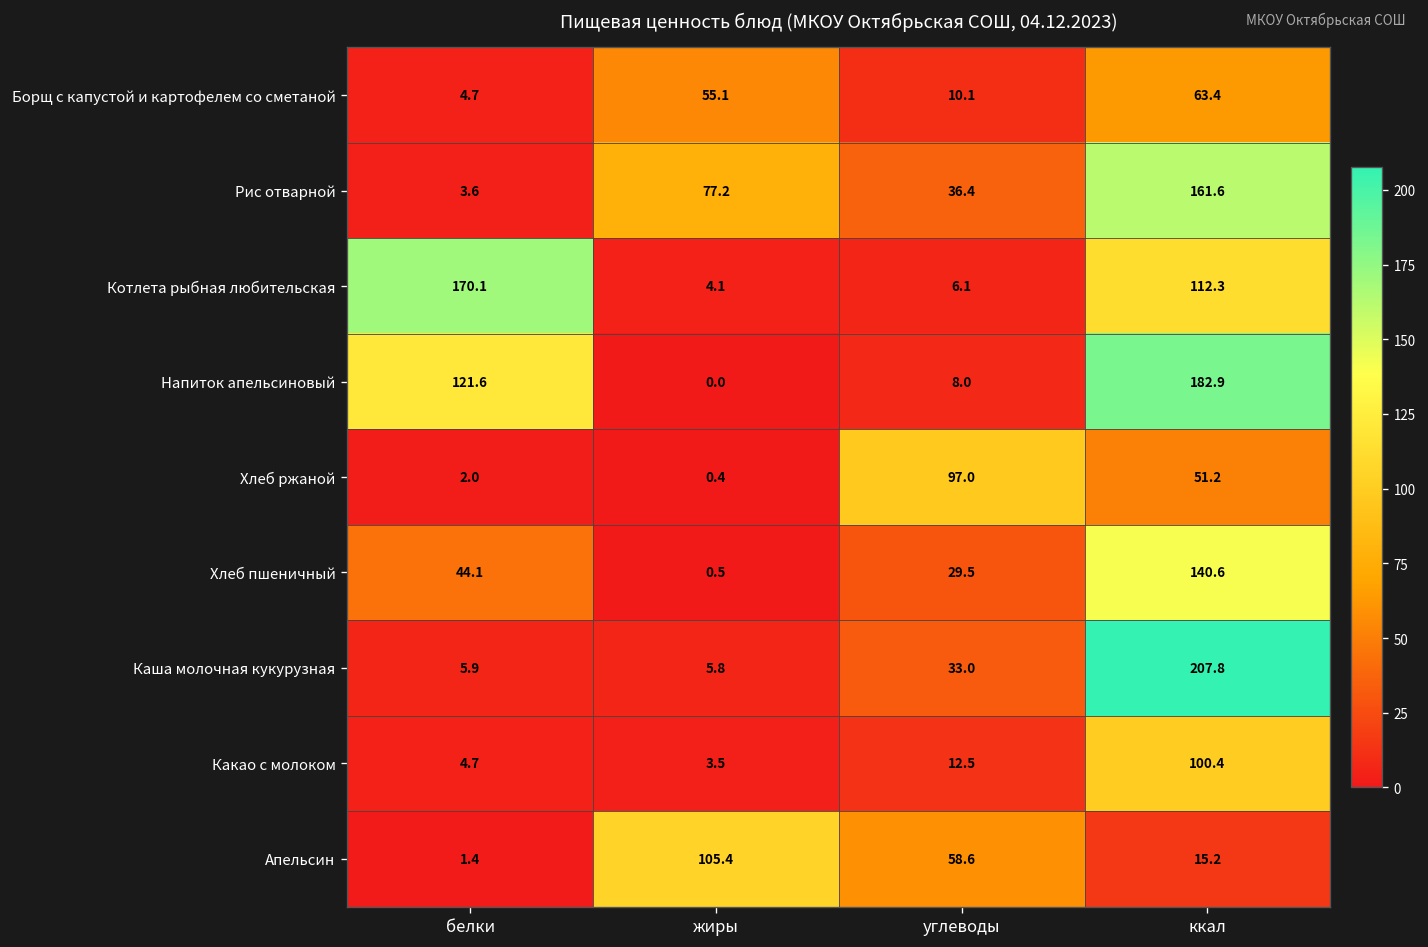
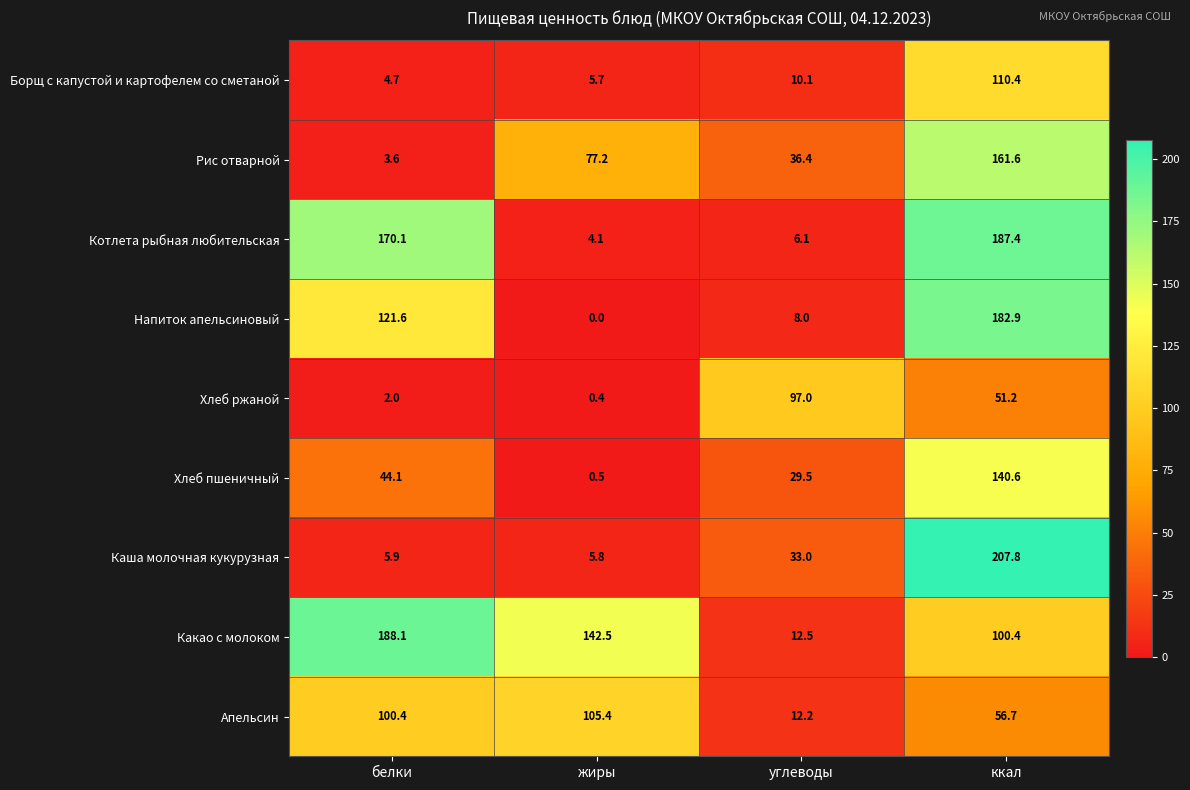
  {
    "Борщ с капустой и картофелем со сметаной": {
      "белки": 4.7,
-     "жиры": 55.1,
+     "жиры": 5.7,
      "углеводы": 10.1,
-     "ккал": 63.4
+     "ккал": 110.4
    },
    "Рис отварной": {
      "белки": 3.6,
      "жиры": 77.2,
      "углеводы": 36.4,
      "ккал": 161.6
    },
    "Котлета рыбная любительская": {
      "белки": 170.1,
      "жиры": 4.1,
      "углеводы": 6.1,
-     "ккал": 112.3
+     "ккал": 187.4
    },
    "Напиток апельсиновый": {
      "белки": 121.6,
      "жиры": 0.0,
      "углеводы": 8.0,
      "ккал": 182.9
    },
    "Хлеб ржаной": {
      "белки": 2.0,
      "жиры": 0.4,
      "углеводы": 97.0,
      "ккал": 51.2
    },
    "Хлеб пшеничный": {
      "белки": 44.1,
      "жиры": 0.5,
      "углеводы": 29.5,
      "ккал": 140.6
    },
    "Каша молочная кукурузная": {
      "белки": 5.9,
      "жиры": 5.8,
      "углеводы": 33.0,
      "ккал": 207.8
    },
    "Какао с молоком": {
-     "белки": 4.7,
-     "жиры": 3.5,
+     "белки": 188.1,
+     "жиры": 142.5,
      "углеводы": 12.5,
      "ккал": 100.4
    },
    "Апельсин": {
-     "белки": 1.4,
+     "белки": 100.4,
      "жиры": 105.4,
-     "углеводы": 58.6,
-     "ккал": 15.2
+     "углеводы": 12.2,
+     "ккал": 56.7
    }
  }
